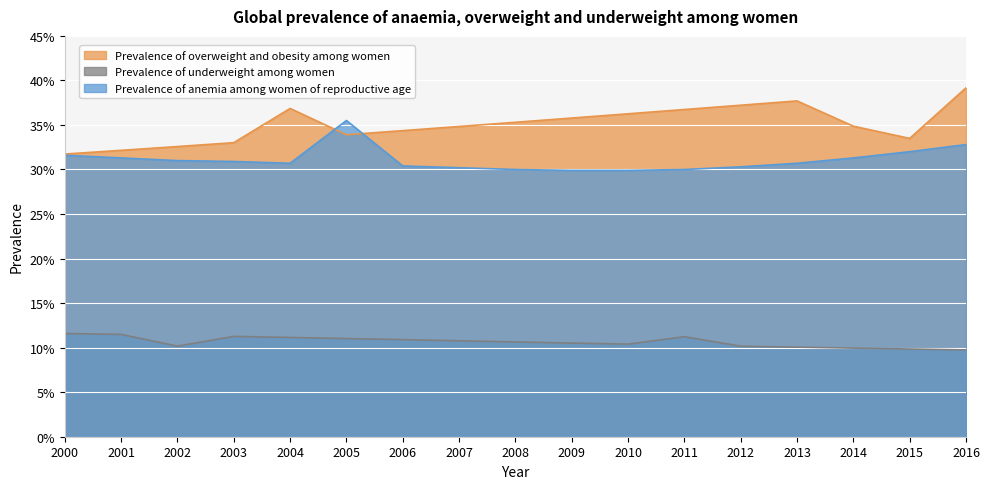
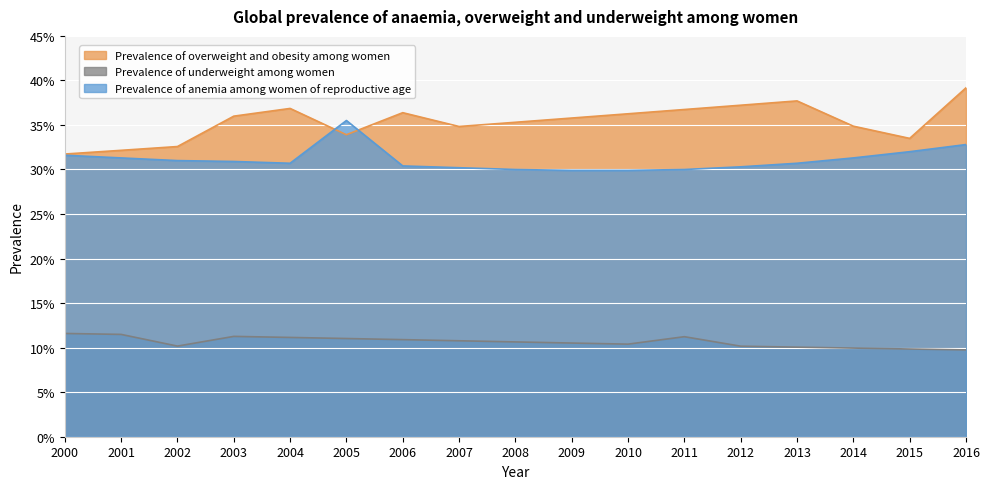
  {
    "Prevalence of overweight and obesity among women": {
      "2001": "32%",
      "2002": "33%",
-     "2003": "33%",
+     "2003": "36%",
      "2004": "37%",
      "2005": "34%",
-     "2006": "34%",
+     "2006": "36%",
      "2007": "35%",
      "2008": "35%",
      "2009": "36%",
      "2010": "36%",
      "2011": "37%",
      "2012": "37%",
      "2013": "38%",
      "2014": "35%",
      "2015": "33%",
      "2016": "39%"
    },
    "Prevalence of underweight among women": {
      "2000": "12%",
      "2001": "11%",
      "2002": "10%",
      "2003": "11%",
      "2004": "11%",
      "2005": "11%",
      "2006": "11%",
      "2007": "11%",
      "2008": "11%",
      "2009": "11%",
      "2010": "10%",
      "2011": "11%",
      "2012": "10%",
      "2013": "10%",
      "2014": "10%",
      "2015": "10%",
      "2016": "10%"
    },
    "Prevalence of anemia among women of reproductive age": {
      "2001": "31%",
      "2002": "31%",
      "2003": "31%",
      "2004": "31%",
      "2005": "36%",
      "2006": "30%",
      "2007": "30%",
      "2008": "30%",
      "2009": "30%",
      "2010": "30%",
      "2011": "30%",
      "2012": "30%",
      "2013": "31%",
      "2014": "31%",
      "2015": "32%",
      "2016": "33%"
    }
  }
